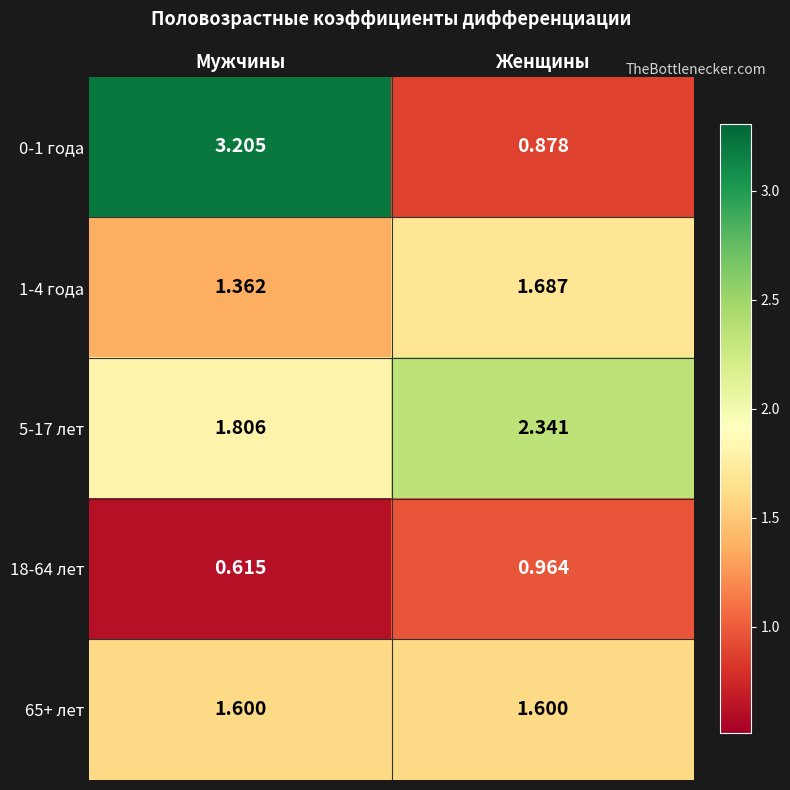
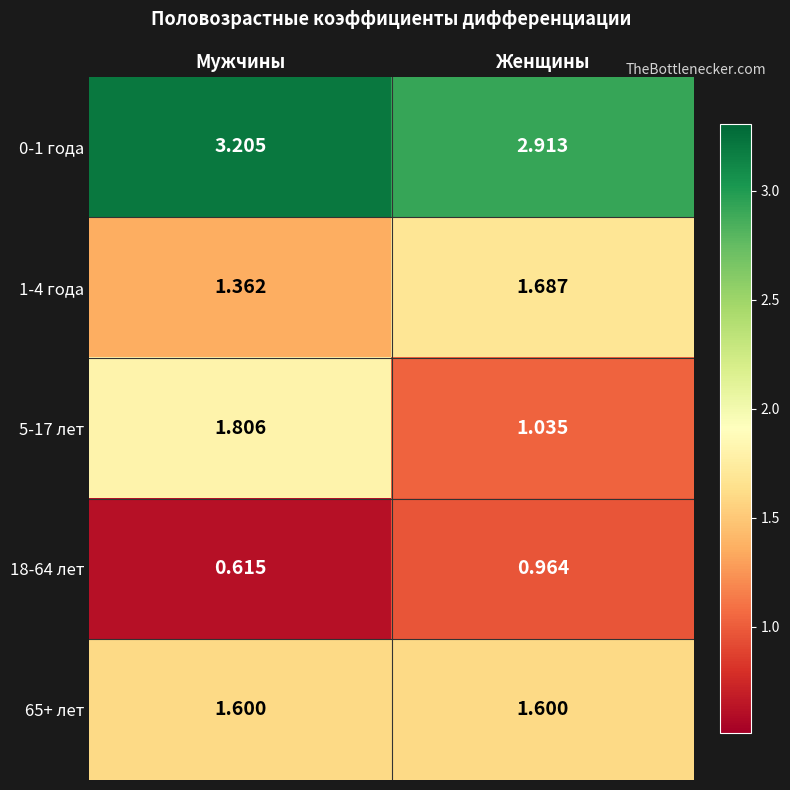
  {
    "0-1 года": {
      "Мужчины": 3.205,
-     "Женщины": 0.878
+     "Женщины": 2.913
    },
    "1-4 года": {
      "Мужчины": 1.362,
      "Женщины": 1.687
    },
    "5-17 лет": {
      "Мужчины": 1.806,
-     "Женщины": 2.341
+     "Женщины": 1.035
    },
    "18-64 лет": {
      "Мужчины": 0.615,
      "Женщины": 0.964
    },
    "65+ лет": {
      "Мужчины": 1.600,
      "Женщины": 1.600
    }
  }
